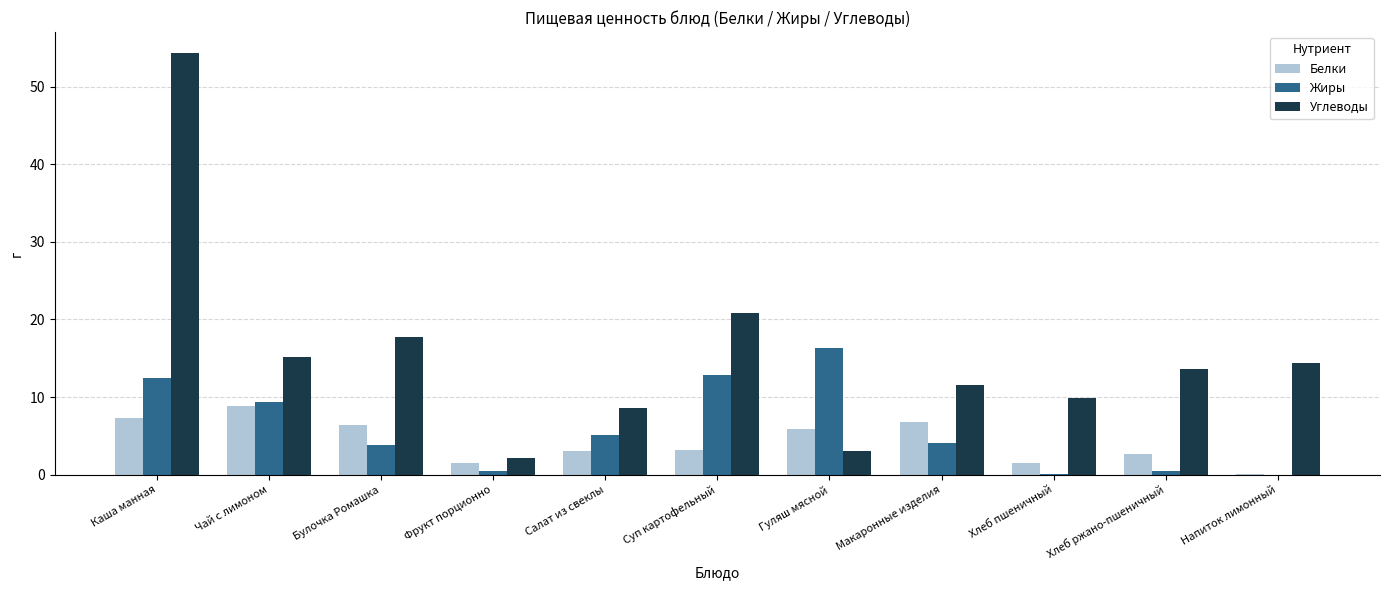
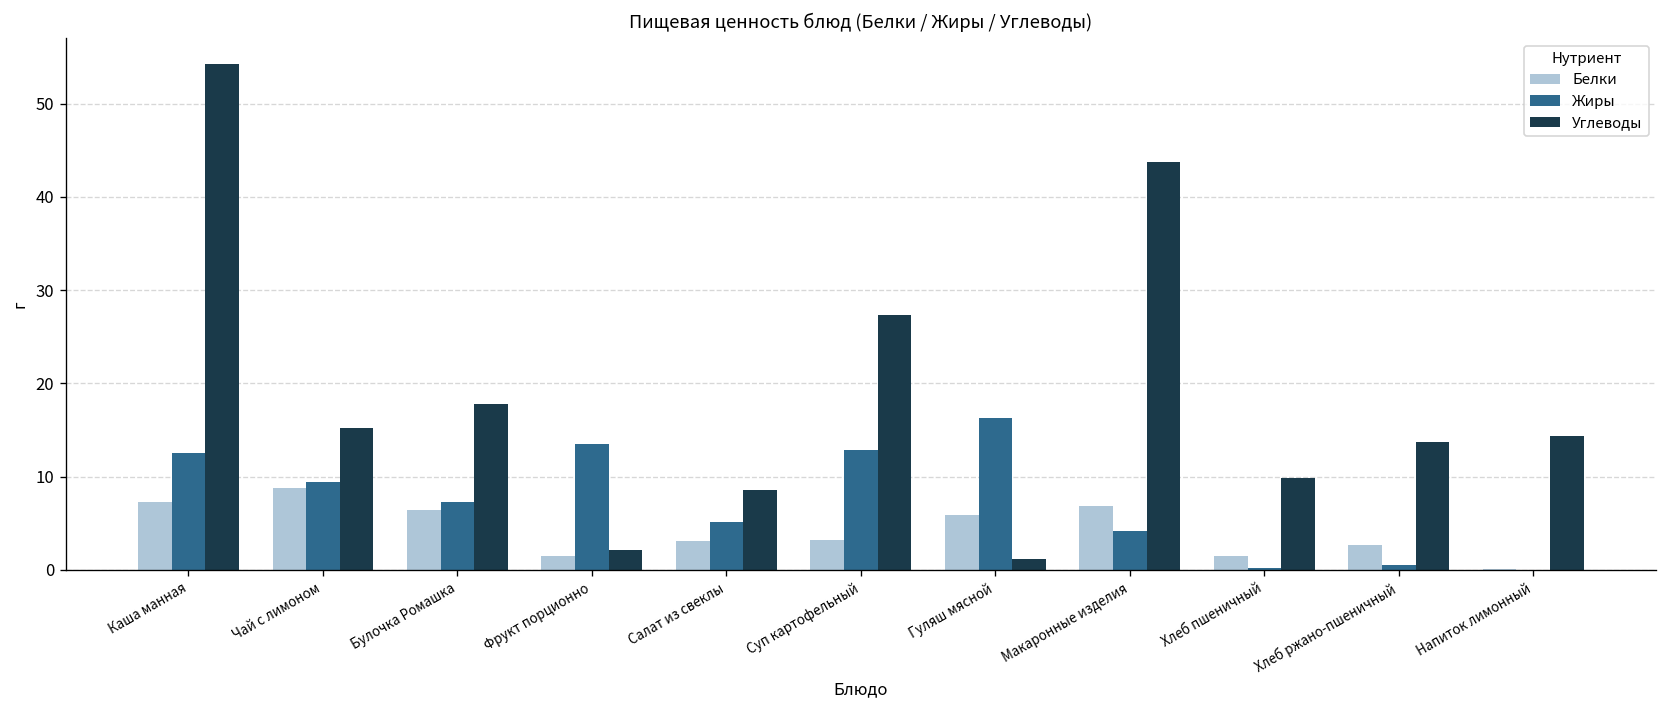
  {
    "Белки": {
      "Каша манная": 7,
      "Чай с лимоном": 9,
      "Булочка Ромашка": 6,
      "Фрукт порционно": 2,
      "Салат из свеклы": 3,
      "Суп картофельный": 3,
      "Гуляш мясной": 6,
      "Макаронные изделия": 7,
      "Хлеб пшеничный": 2,
      "Хлеб ржано-пшеничный": 3
    },
    "Жиры": {
      "Каша манная": 13,
      "Чай с лимоном": 9,
-     "Булочка Ромашка": 4,
-     "Фрукт порционно": 1,
+     "Булочка Ромашка": 7,
+     "Фрукт порционно": 14,
      "Салат из свеклы": 5,
      "Суп картофельный": 13,
      "Гуляш мясной": 16,
      "Макаронные изделия": 4,
      "Хлеб ржано-пшеничный": 0,
      "Напиток лимонный": 0
    },
    "Углеводы": {
      "Каша манная": 54,
      "Чай с лимоном": 15,
      "Булочка Ромашка": 18,
      "Фрукт порционно": 2,
      "Салат из свеклы": 9,
-     "Суп картофельный": 21,
-     "Гуляш мясной": 3,
-     "Макаронные изделия": 12,
+     "Суп картофельный": 27,
+     "Гуляш мясной": 1,
+     "Макаронные изделия": 44,
      "Хлеб пшеничный": 10,
      "Хлеб ржано-пшеничный": 14,
      "Напиток лимонный": 14
    }
  }
